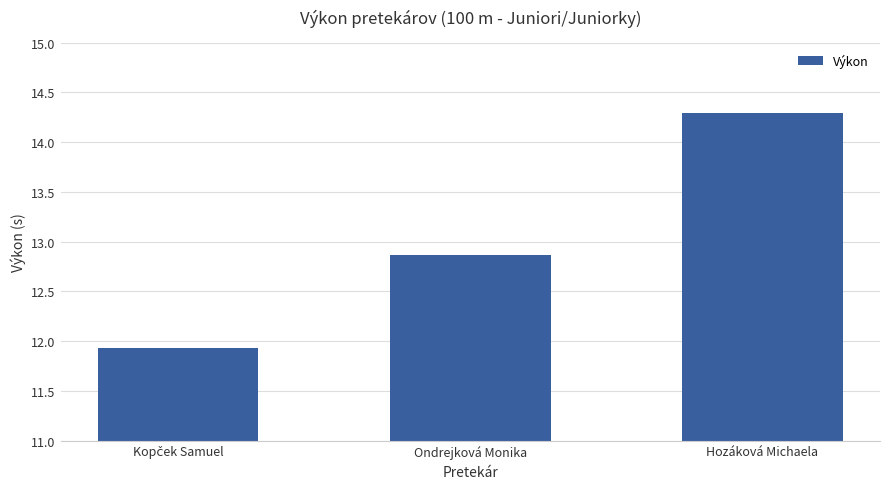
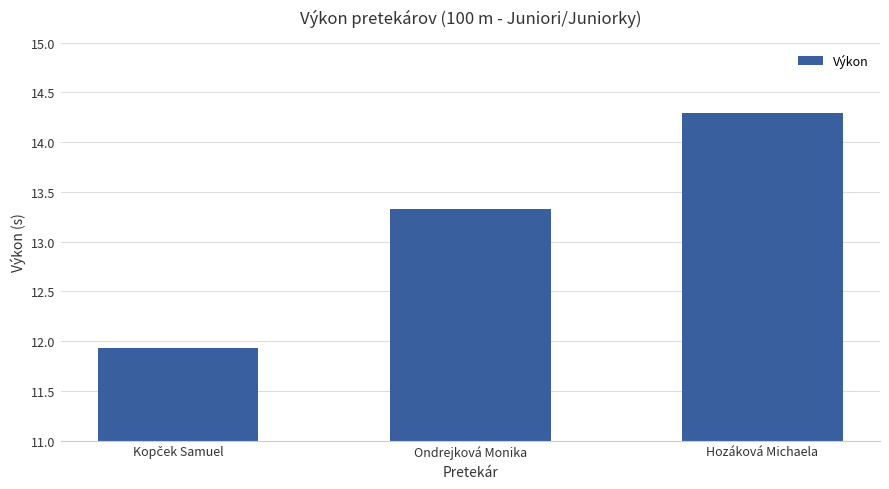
  {
    "Kopček Samuel": 11.9,
-   "Ondrejková Monika": 12.9,
+   "Ondrejková Monika": 13.3,
    "Hozáková Michaela": 14.3
  }
